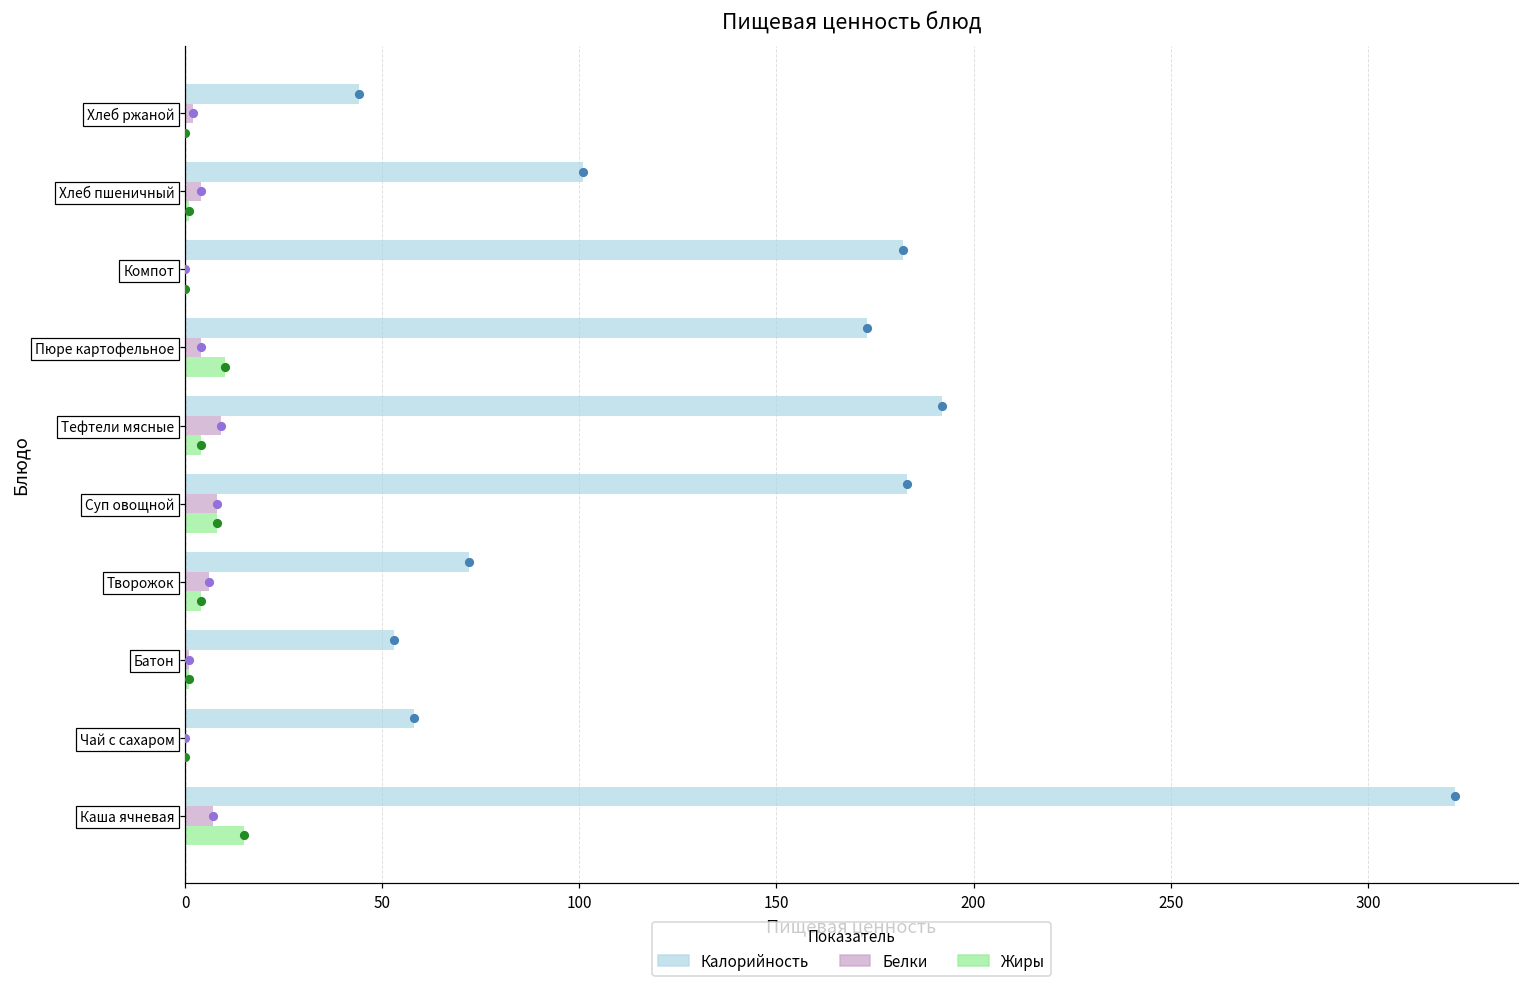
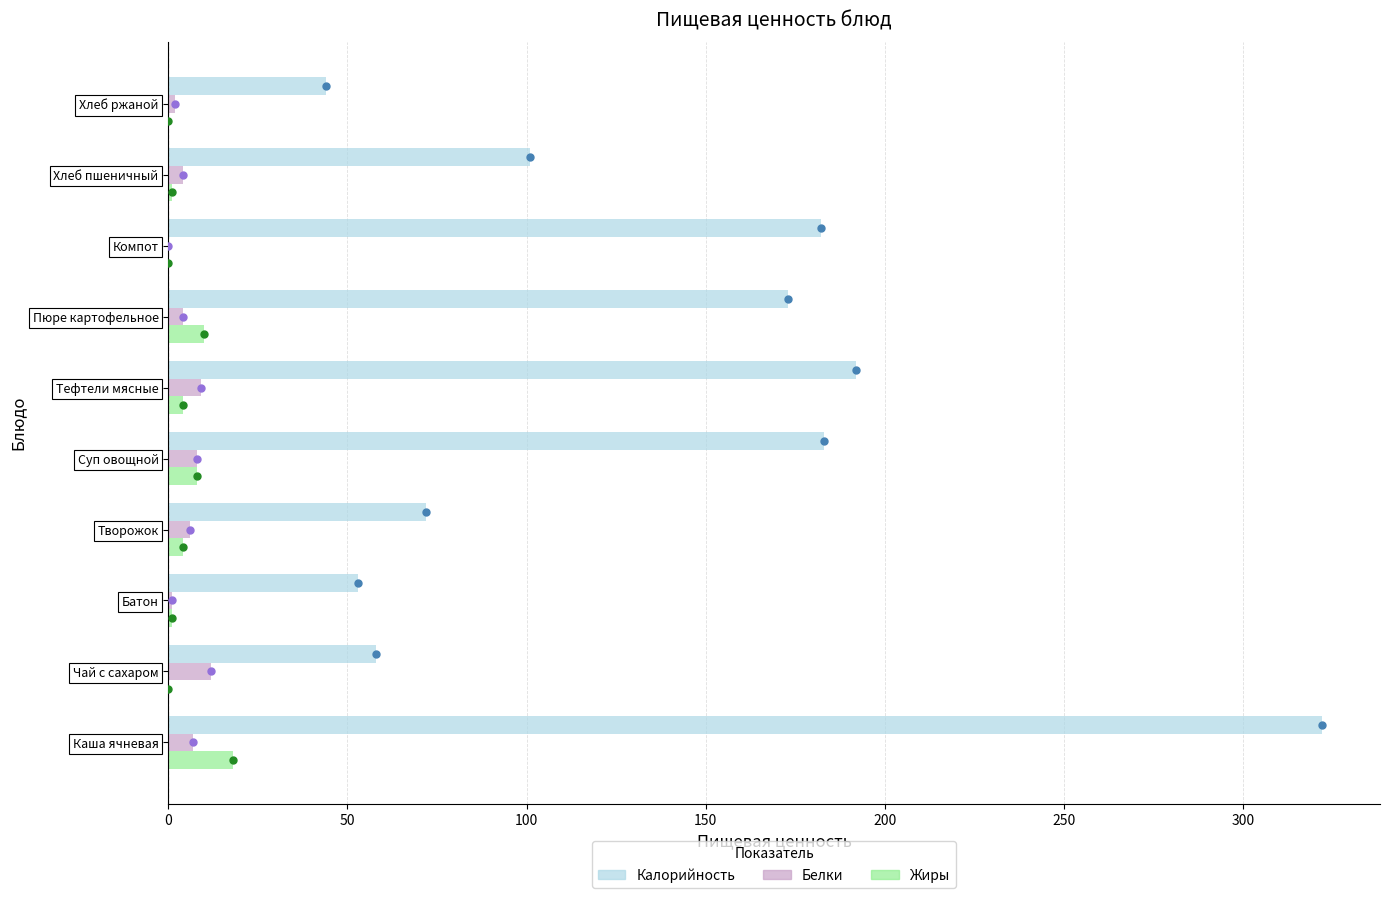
  {
    "Калорийность": {
      "Хлеб ржаной": 44,
      "Хлеб пшеничный": 101,
      "Компот": 182,
      "Пюре картофельное": 173,
      "Тефтели мясные": 192,
      "Суп овощной": 183,
      "Творожок": 72,
      "Батон": 53,
      "Чай с сахаром": 58,
      "Каша ячневая": 322
    },
    "Белки": {
      "Хлеб ржаной": 2,
      "Хлеб пшеничный": 4,
      "Компот": 0,
      "Пюре картофельное": 4,
      "Тефтели мясные": 9,
      "Суп овощной": 8,
      "Творожок": 6,
      "Батон": 1,
-     "Чай с сахаром": 0,
+     "Чай с сахаром": 12,
      "Каша ячневая": 7
    },
    "Жиры": {
      "Хлеб ржаной": 0,
      "Хлеб пшеничный": 1,
      "Компот": 0,
      "Пюре картофельное": 10,
      "Тефтели мясные": 4,
      "Суп овощной": 8,
      "Творожок": 4,
      "Батон": 1,
      "Чай с сахаром": 0,
-     "Каша ячневая": 15
+     "Каша ячневая": 18
    }
  }
